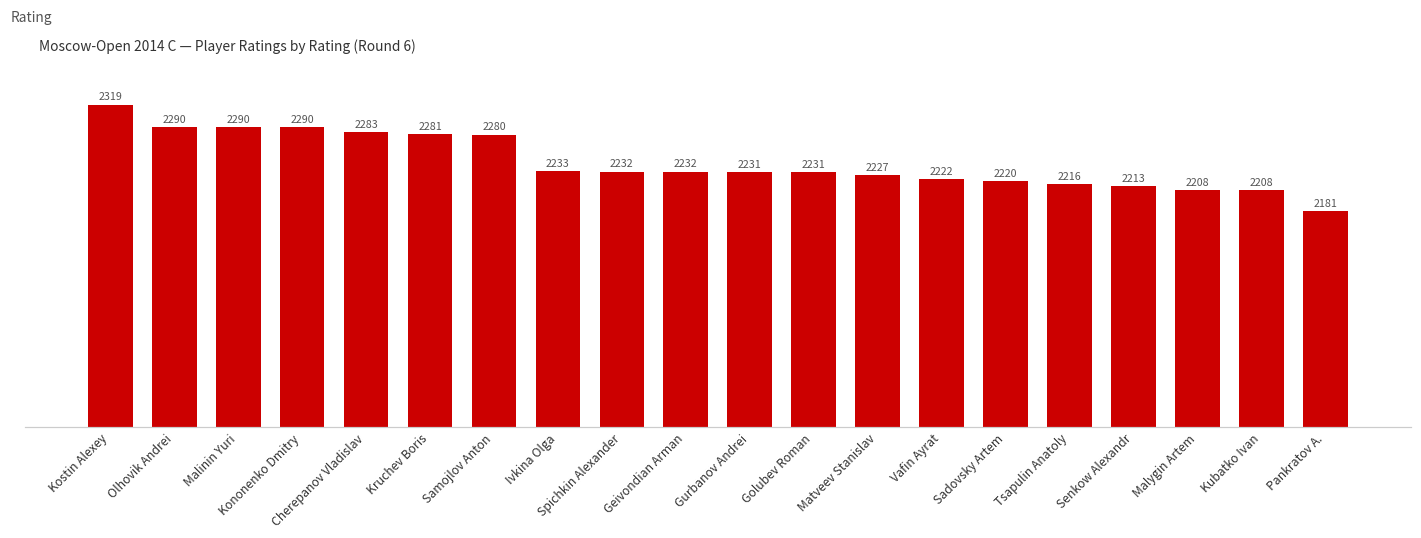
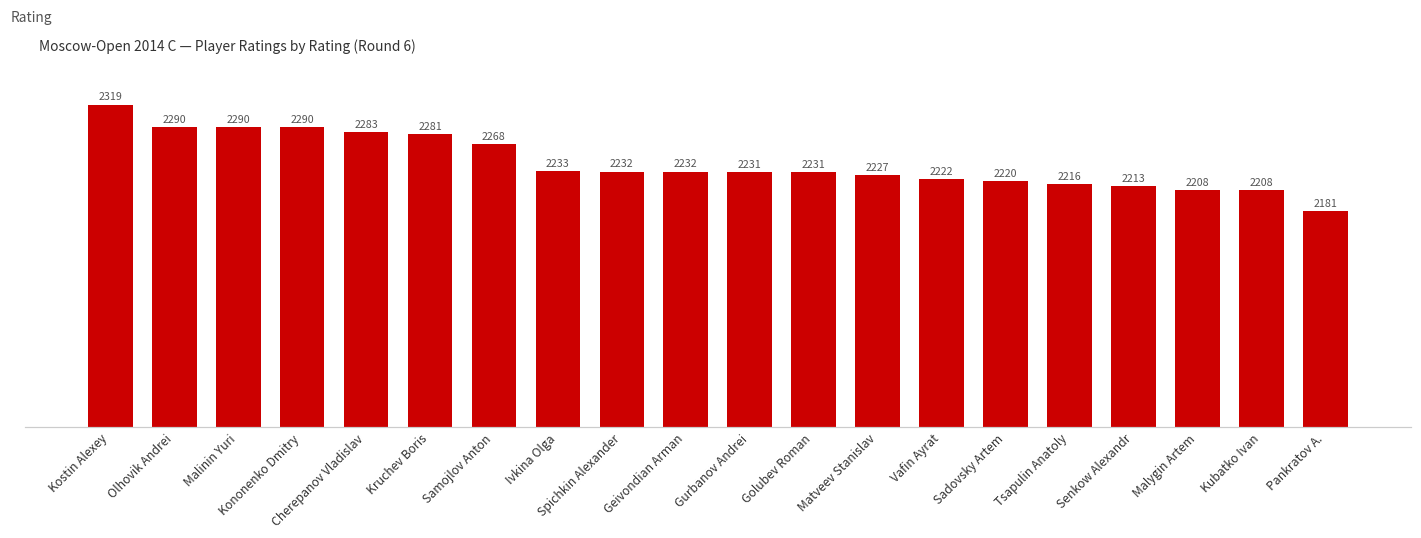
  {
    "Kostin Alexey": 2319,
    "Olhovik Andrei": 2290,
    "Malinin Yuri": 2290,
    "Kononenko Dmitry": 2290,
    "Cherepanov Vladislav": 2283,
    "Kruchev Boris": 2281,
-   "Samojlov Anton": 2280,
+   "Samojlov Anton": 2268,
    "Ivkina Olga": 2233,
    "Spichkin Alexander": 2232,
    "Geivondian Arman": 2232,
    "Gurbanov Andrei": 2231,
    "Golubev Roman": 2231,
    "Matveev Stanislav": 2227,
    "Vafin Ayrat": 2222,
    "Sadovsky Artem": 2220,
    "Tsapulin Anatoly": 2216,
    "Senkow Alexandr": 2213,
    "Malygin Artem": 2208,
    "Kubatko Ivan": 2208,
    "Pankratov A.": 2181
  }
